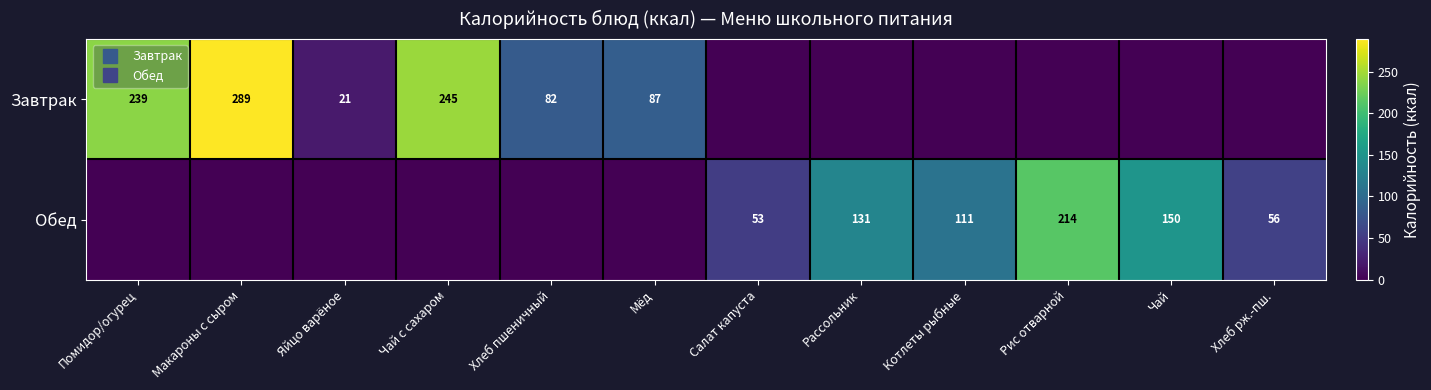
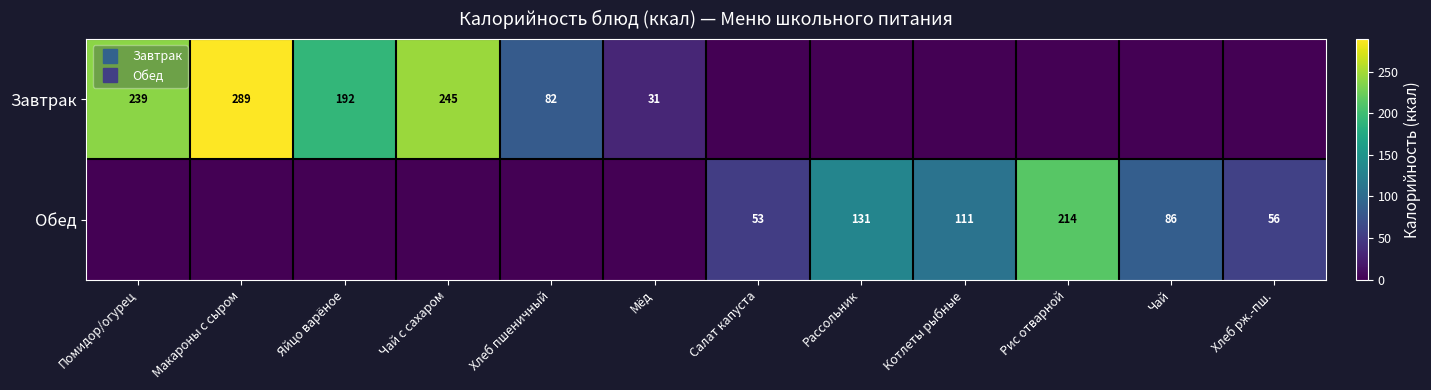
  {
    "Завтрак": {
      "Помидор/огурец": 239,
      "Макароны с сыром": 289,
-     "Яйцо варёное": 21,
+     "Яйцо варёное": 192,
      "Чай с сахаром": 245,
      "Хлеб пшеничный": 82,
-     "Мёд": 87
+     "Мёд": 31
    },
    "Обед": {
      "Салат капуста": 53,
      "Рассольник": 131,
      "Котлеты рыбные": 111,
      "Рис отварной": 214,
-     "Чай": 150,
+     "Чай": 86,
      "Хлеб рж.-пш.": 56
    }
  }
